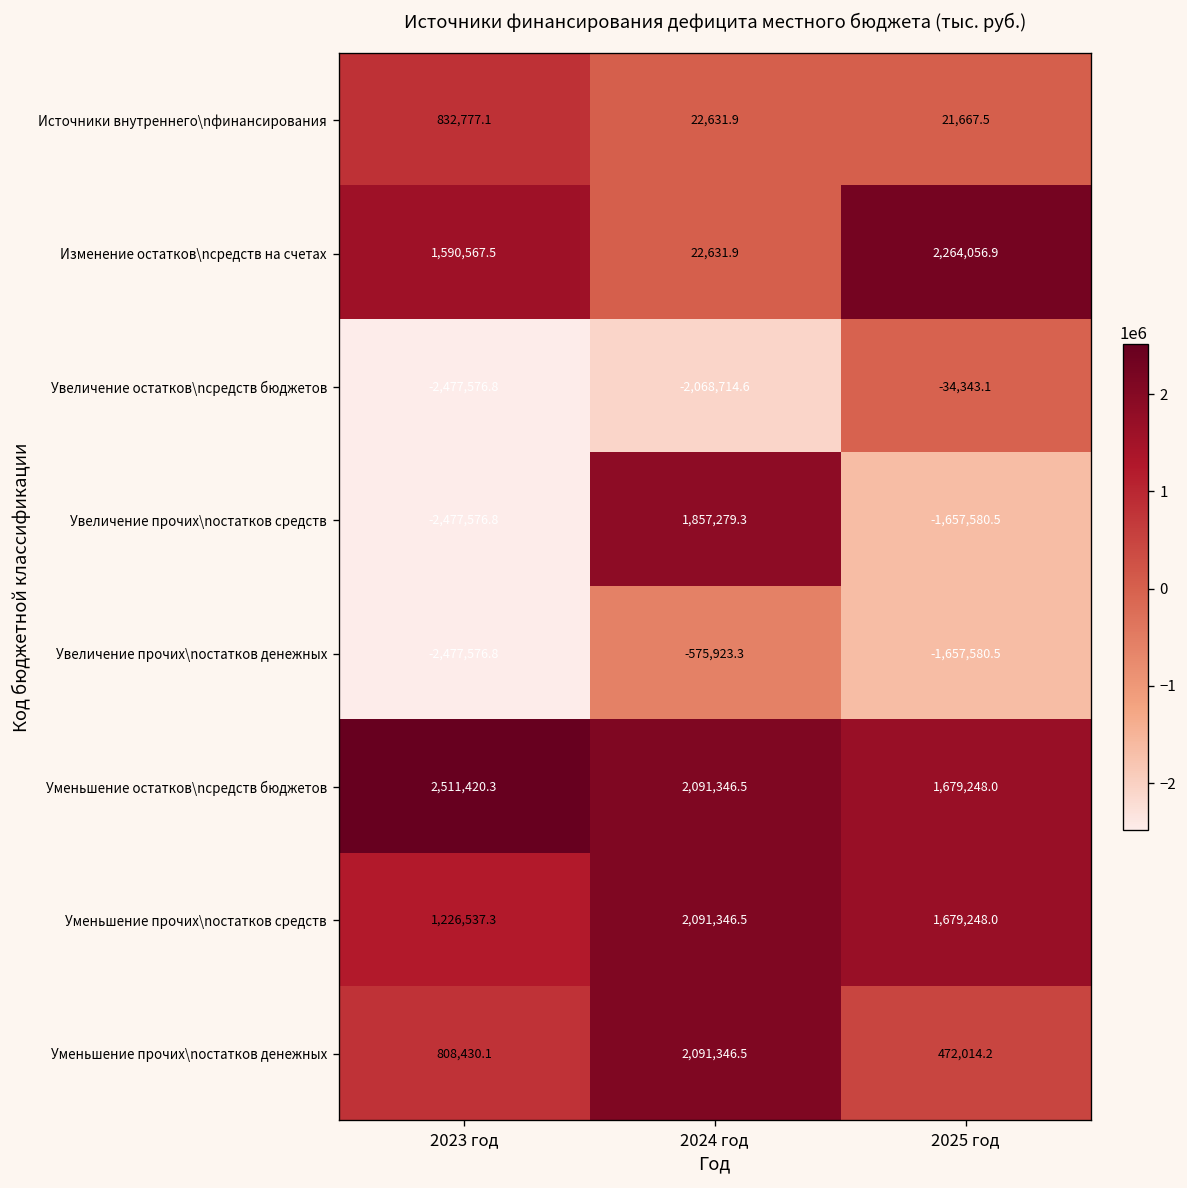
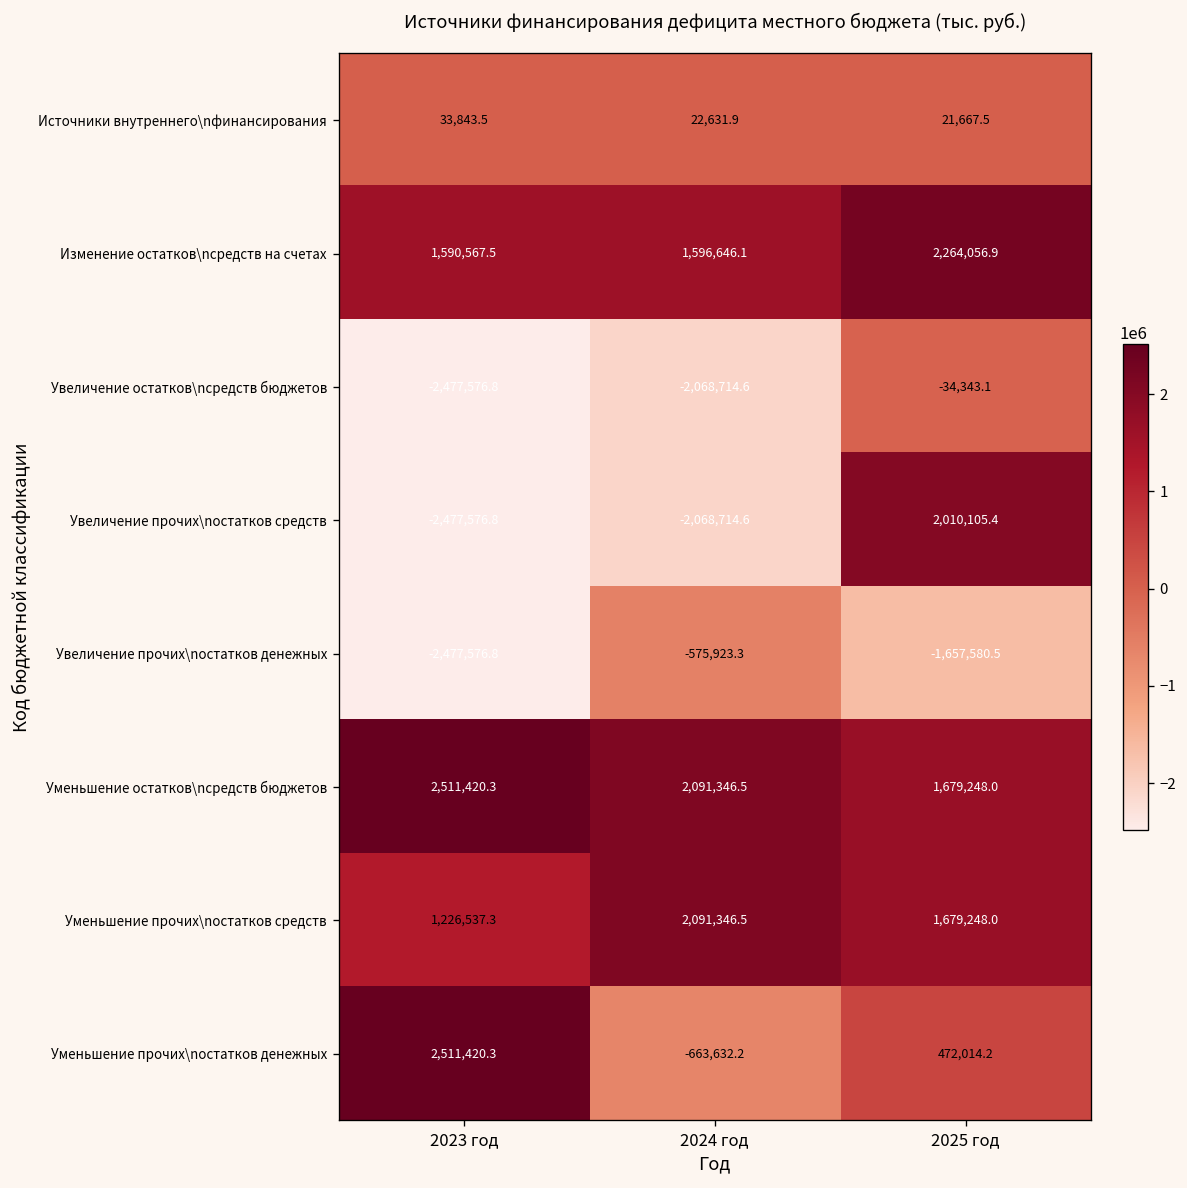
  {
    "Источники внутреннего\\nфинансирования": {
-     "2023 год": "832,777.1",
+     "2023 год": "33,843.5",
      "2024 год": "22,631.9",
      "2025 год": "21,667.5"
    },
    "Изменение остатков\\nсредств на счетах": {
      "2023 год": "1,590,567.5",
-     "2024 год": "22,631.9",
+     "2024 год": "1,596,646.1",
      "2025 год": "2,264,056.9"
    },
    "Увеличение остатков\\nсредств бюджетов": {
      "2024 год": "-2,068,714.6",
      "2025 год": "-34,343.1"
    },
    "Увеличение прочих\\nостатков средств": {
-     "2024 год": "1,857,279.3",
-     "2025 год": "-1,657,580.5"
+     "2024 год": "-2,068,714.6",
+     "2025 год": "2,010,105.4"
    },
    "Увеличение прочих\\nостатков денежных": {
      "2024 год": "-575,923.3",
      "2025 год": "-1,657,580.5"
    },
    "Уменьшение остатков\\nсредств бюджетов": {
      "2023 год": "2,511,420.3",
      "2024 год": "2,091,346.5",
      "2025 год": "1,679,248.0"
    },
    "Уменьшение прочих\\nостатков средств": {
      "2023 год": "1,226,537.3",
      "2024 год": "2,091,346.5",
      "2025 год": "1,679,248.0"
    },
    "Уменьшение прочих\\nостатков денежных": {
-     "2023 год": "808,430.1",
-     "2024 год": "2,091,346.5",
+     "2023 год": "2,511,420.3",
+     "2024 год": "-663,632.2",
      "2025 год": "472,014.2"
    }
  }
